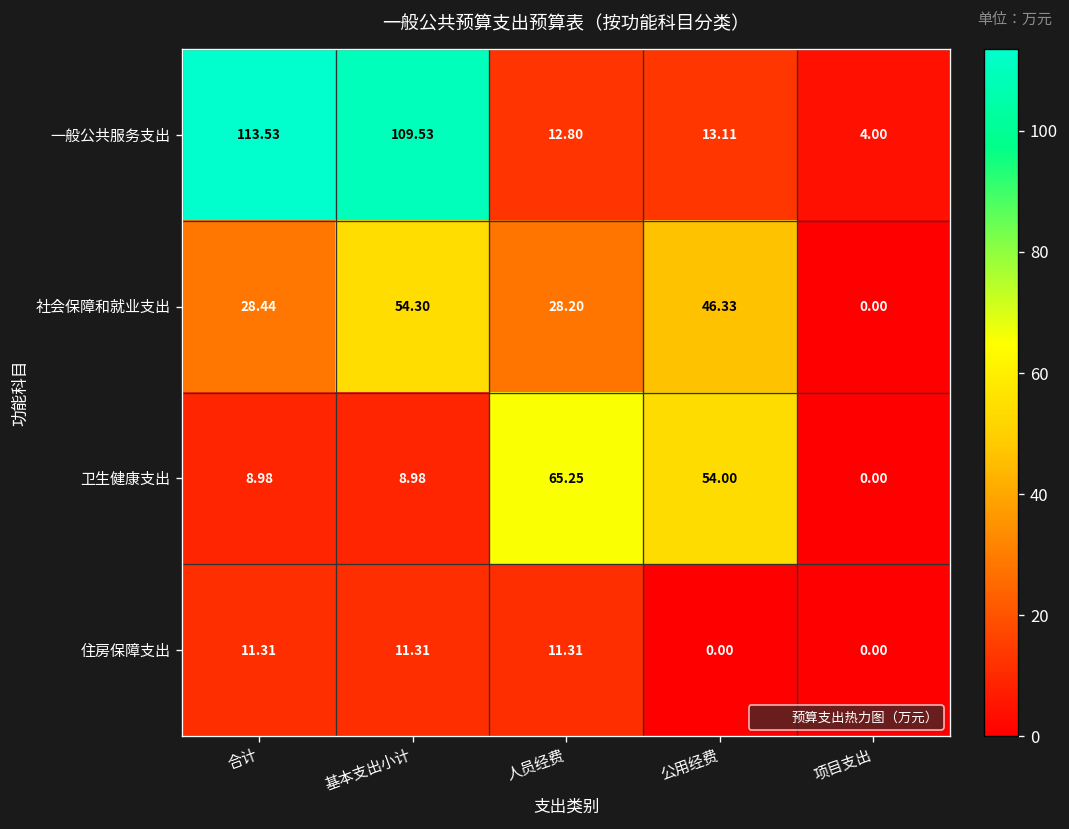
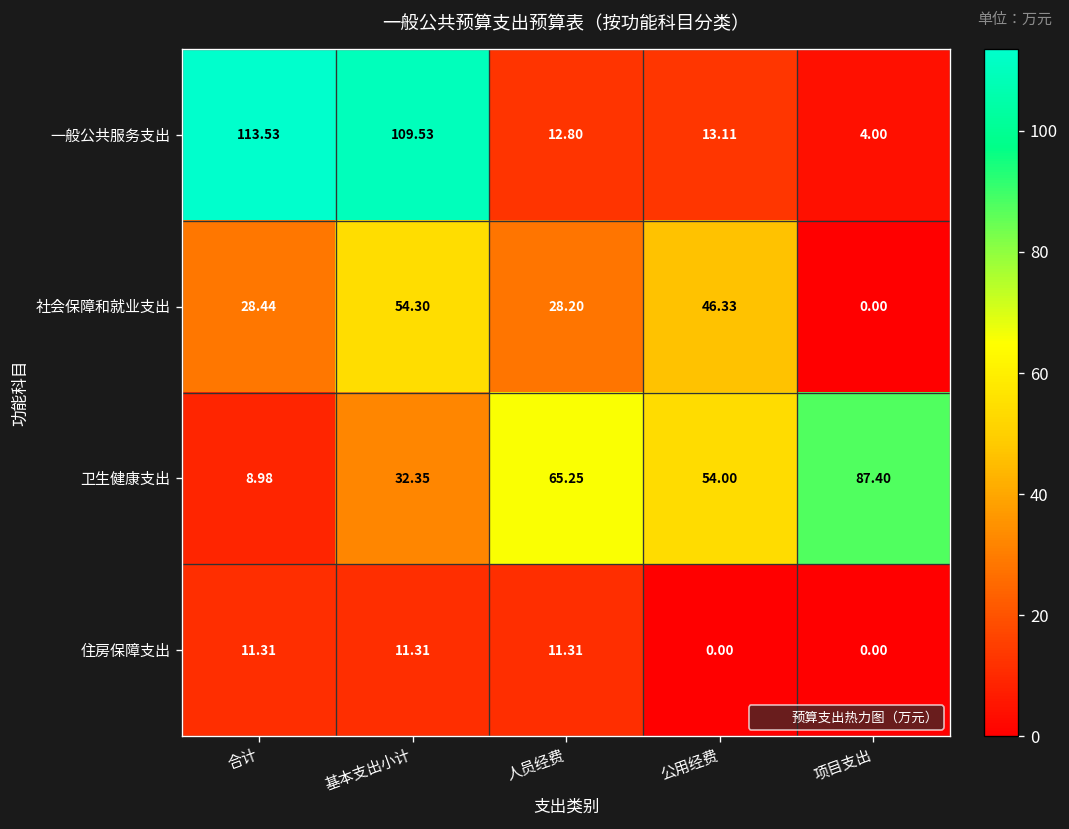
  {
    "一般公共服务支出": {
      "合计": 113.53,
      "基本支出小计": 109.53,
      "人员经费": 12.80,
      "公用经费": 13.11,
      "项目支出": 4.00
    },
    "社会保障和就业支出": {
      "合计": 28.44,
      "基本支出小计": 54.30,
      "人员经费": 28.20,
      "公用经费": 46.33,
      "项目支出": 0.00
    },
    "卫生健康支出": {
      "合计": 8.98,
-     "基本支出小计": 8.98,
+     "基本支出小计": 32.35,
      "人员经费": 65.25,
      "公用经费": 54.00,
-     "项目支出": 0.00
+     "项目支出": 87.40
    },
    "住房保障支出": {
      "合计": 11.31,
      "基本支出小计": 11.31,
      "人员经费": 11.31,
      "公用经费": 0.00,
      "项目支出": 0.00
    }
  }
